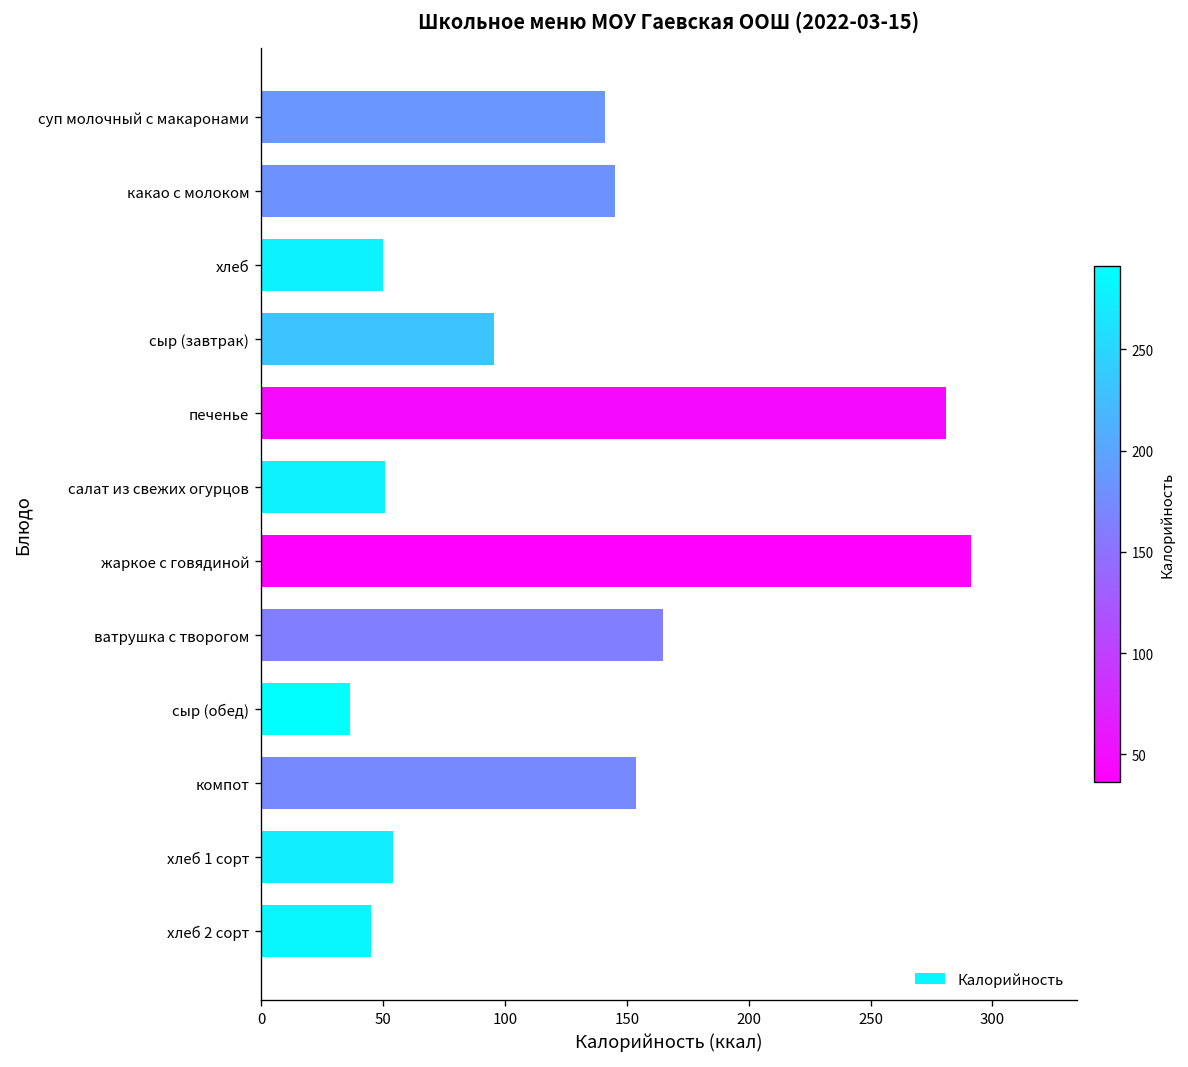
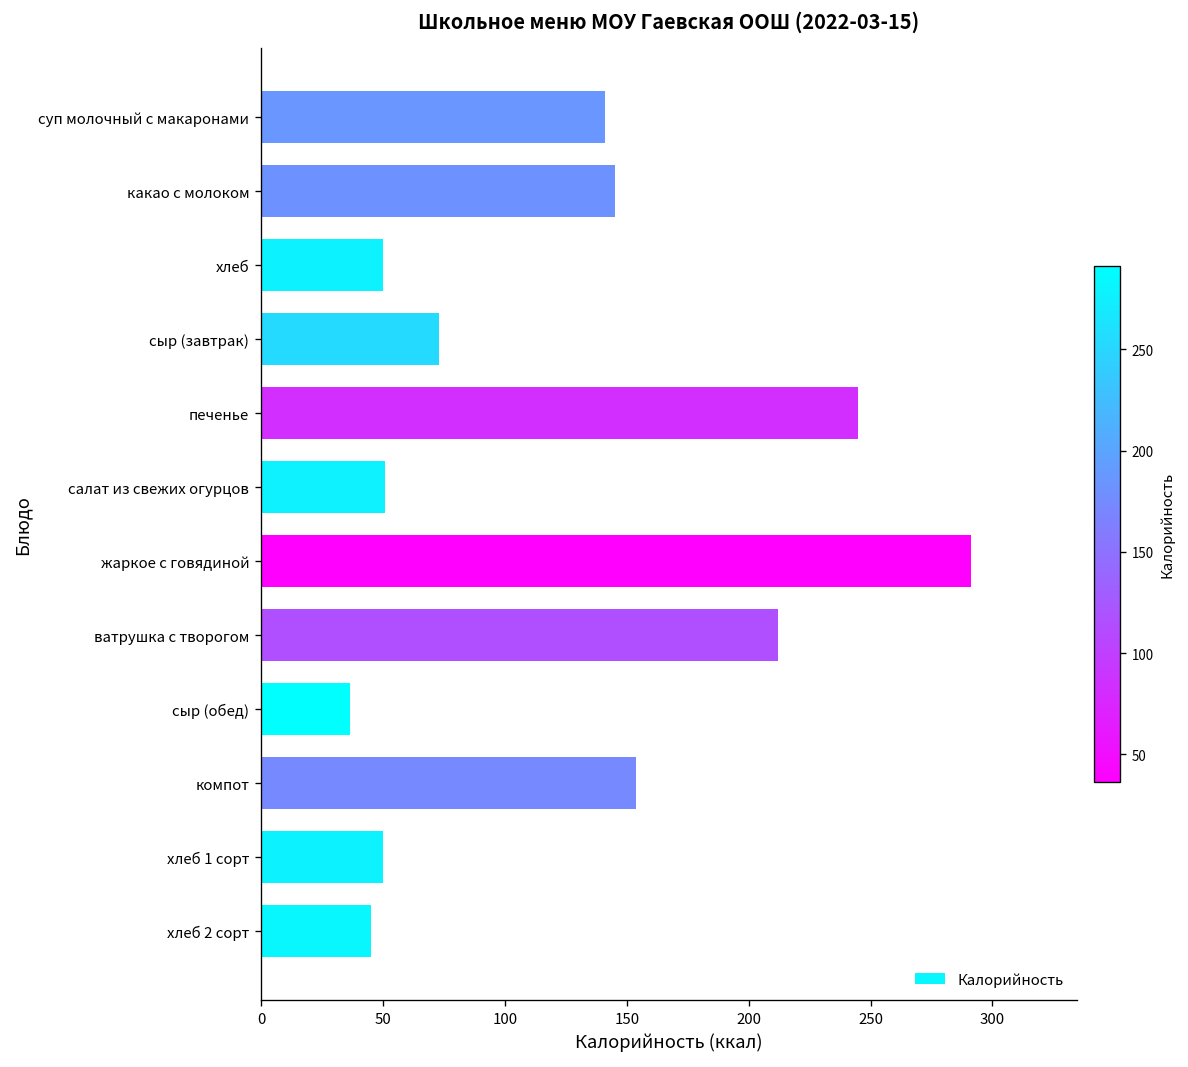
  {
    "суп молочный с макаронами": 141,
    "какао с молоком": 145,
    "хлеб": 50,
-   "сыр (завтрак)": 96,
-   "печенье": 281,
+   "сыр (завтрак)": 73,
+   "печенье": 245,
    "салат из свежих огурцов": 51,
    "жаркое с говядиной": 291,
-   "ватрушка с творогом": 165,
+   "ватрушка с творогом": 212,
    "сыр (обед)": 36,
    "компот": 154,
-   "хлеб 1 сорт": 54,
+   "хлеб 1 сорт": 50,
    "хлеб 2 сорт": 45
  }
